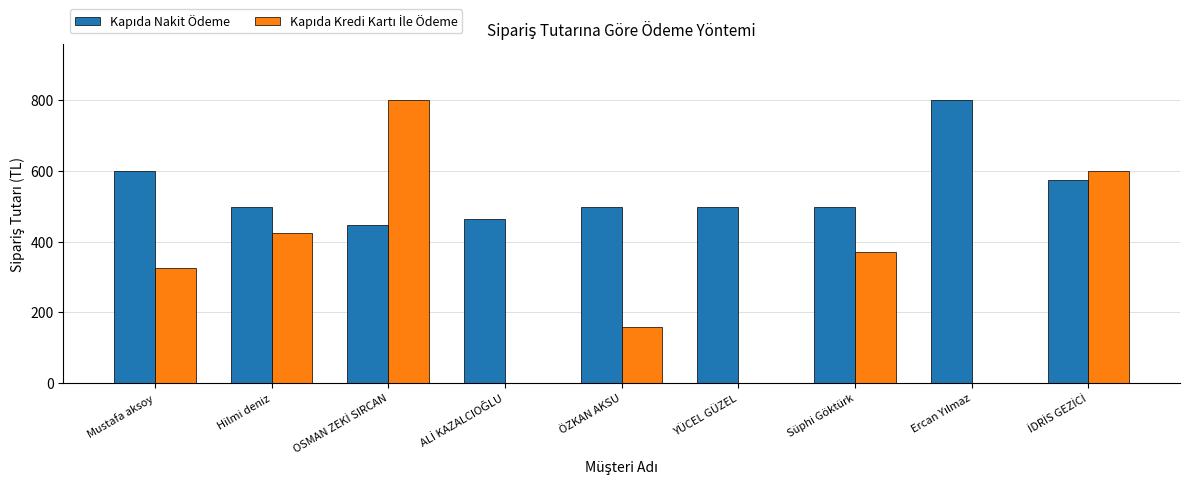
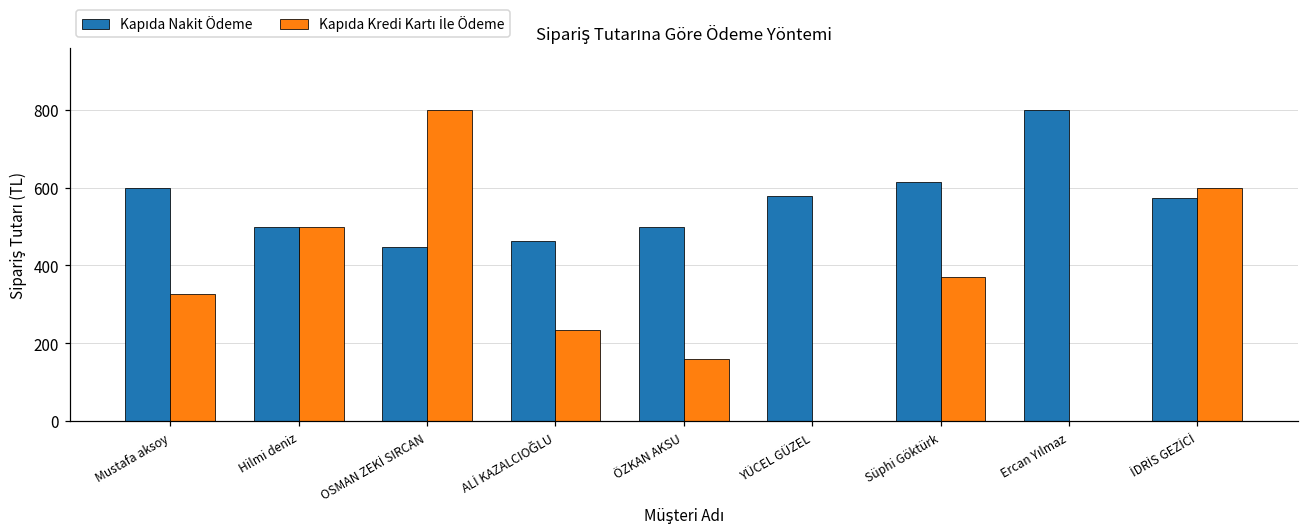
  {
    "Kapıda Nakit Ödeme": {
      "Mustafa aksoy": 600,
      "Hilmi deniz": 500,
      "OSMAN ZEKİ SIRCAN": 450,
      "ALİ KAZALCIOĞLU": 460,
      "ÖZKAN AKSU": 500,
-     "YÜCEL GÜZEL": 500,
-     "Süphi Göktürk": 500,
+     "YÜCEL GÜZEL": 580,
+     "Süphi Göktürk": 610,
      "Ercan Yılmaz": 800,
      "İDRİS GEZİCİ": 570
    },
    "Kapıda Kredi Kartı İle Ödeme": {
      "Mustafa aksoy": 330,
-     "Hilmi deniz": 420,
+     "Hilmi deniz": 500,
      "OSMAN ZEKİ SIRCAN": 800,
-     "ALİ KAZALCIOĞLU": 0,
+     "ALİ KAZALCIOĞLU": 230,
      "ÖZKAN AKSU": 160,
      "YÜCEL GÜZEL": 0,
      "Süphi Göktürk": 370,
      "Ercan Yılmaz": 0,
      "İDRİS GEZİCİ": 600
    }
  }
